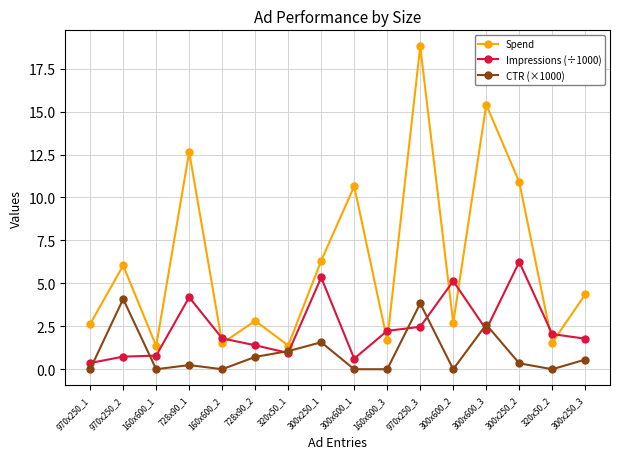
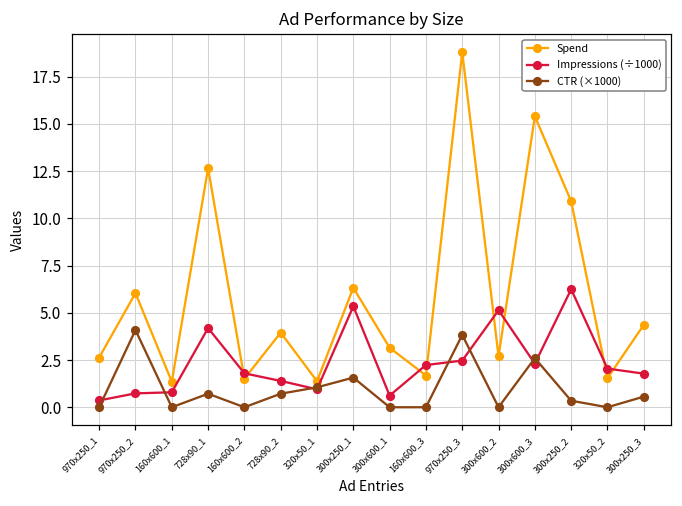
  {
    "Spend": {
      "970x250_1": 2.6,
      "970x250_2": 6.0,
      "160x600_1": 1.4,
      "728x90_1": 12.7,
      "160x600_2": 1.5,
-     "728x90_2": 2.8,
+     "728x90_2": 4.0,
      "320x50_1": 1.4,
      "300x250_1": 6.3,
-     "300x600_1": 10.7,
+     "300x600_1": 3.2,
      "160x600_3": 1.7,
      "970x250_3": 18.8,
      "300x600_2": 2.7,
      "300x600_3": 15.4,
      "300x250_2": 10.9,
      "320x50_2": 1.5,
      "300x250_3": 4.4
    },
    "Impressions (÷1000)": {
      "970x250_1": 0.4,
      "970x250_2": 0.7,
      "160x600_1": 0.8,
      "728x90_1": 4.2,
      "160x600_2": 1.8,
      "728x90_2": 1.4,
      "300x250_1": 5.3,
      "300x600_1": 0.6,
      "160x600_3": 2.2,
      "970x250_3": 2.5,
      "300x600_2": 5.1,
      "300x600_3": 2.3,
      "300x250_2": 6.2,
      "320x50_2": 2.0,
      "300x250_3": 1.8
    },
    "CTR (×1000)": {
      "970x250_1": 0.0,
      "970x250_2": 4.1,
      "160x600_1": 0.0,
-     "728x90_1": 0.2,
+     "728x90_1": 0.7,
      "160x600_2": 0.0,
      "728x90_2": 0.7,
      "300x250_1": 1.6,
      "300x600_1": 0.0,
      "160x600_3": 0.0,
      "970x250_3": 3.8,
      "300x600_2": 0.0,
      "300x600_3": 2.6,
      "300x250_2": 0.3,
      "320x50_2": 0.0,
      "300x250_3": 0.6
    }
  }
